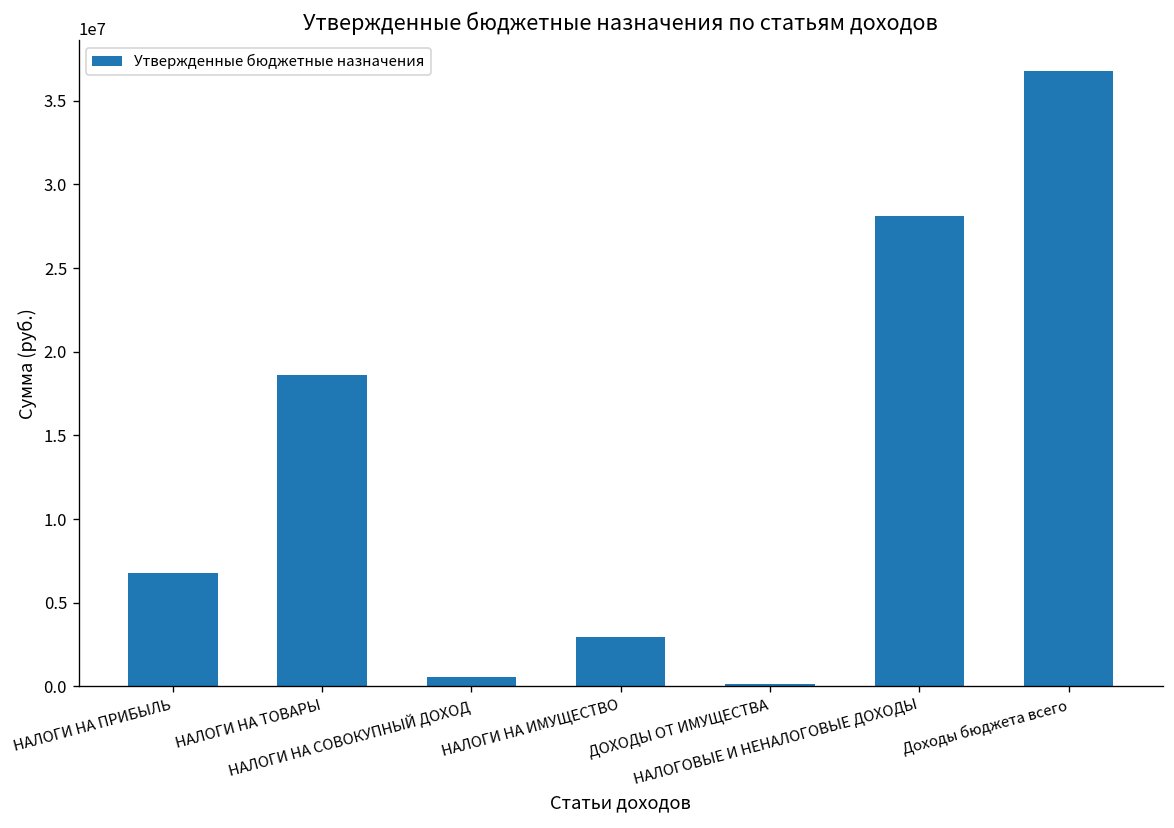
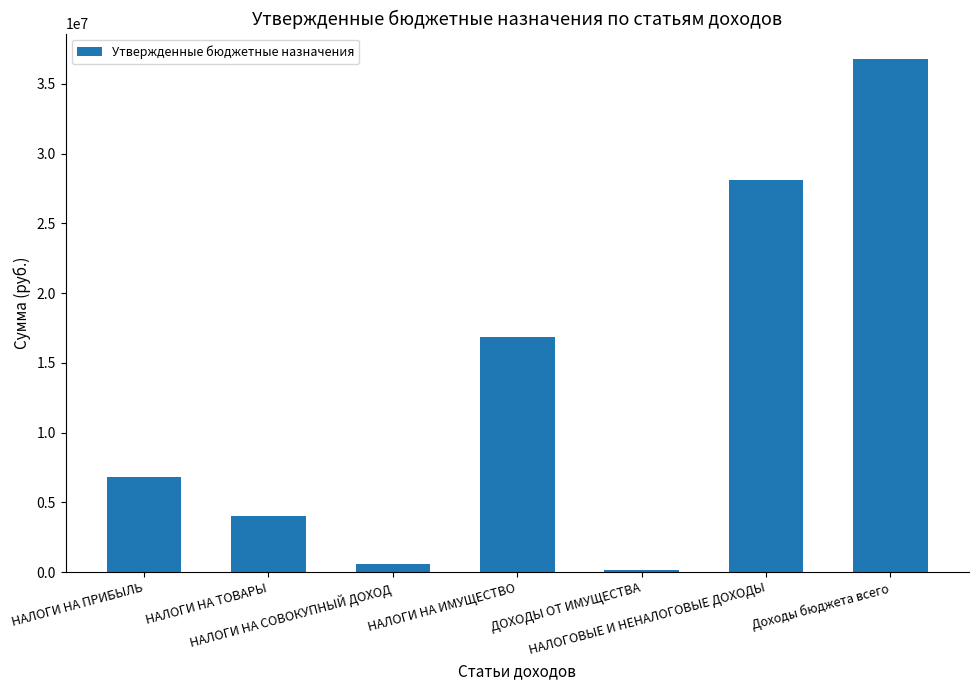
  {
    "НАЛОГИ НА ПРИБЫЛЬ": 6800000,
-   "НАЛОГИ НА ТОВАРЫ": 18600000,
+   "НАЛОГИ НА ТОВАРЫ": 4100000,
    "НАЛОГИ НА СОВОКУПНЫЙ ДОХОД": 600000,
-   "НАЛОГИ НА ИМУЩЕСТВО": 3000000,
+   "НАЛОГИ НА ИМУЩЕСТВО": 16800000,
    "НАЛОГОВЫЕ И НЕНАЛОГОВЫЕ ДОХОДЫ": 28100000,
    "Доходы бюджета всего": 36800000
  }
